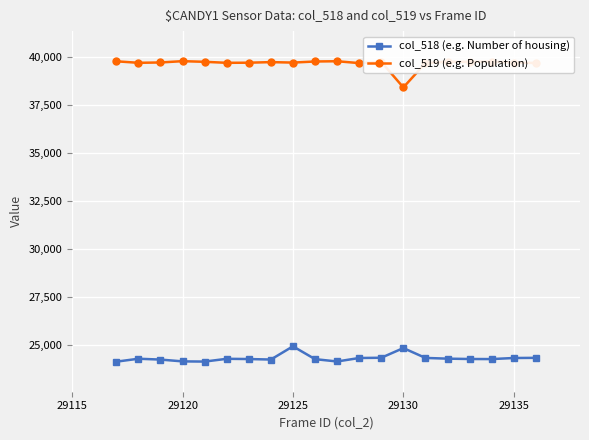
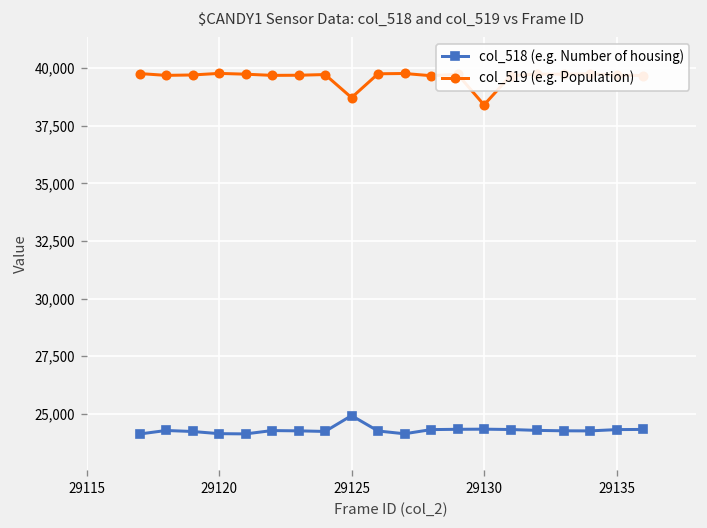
  {
    "col_518 (e.g. Number of housing)": {
      "29120": "24,100",
      "29125": "24,900",
-     "29130": "24,800",
+     "29130": "24,300",
      "29135": "24,300"
    },
    "col_519 (e.g. Population)": {
      "29120": "39,800",
-     "29125": "39,700",
+     "29125": "38,700",
      "29130": "38,400"
    }
  }
